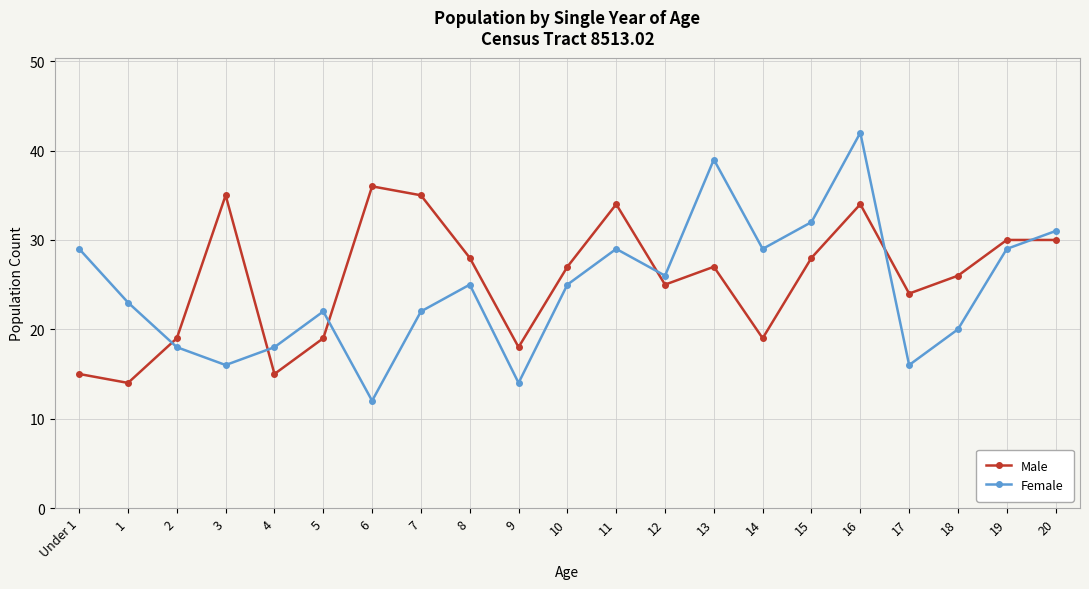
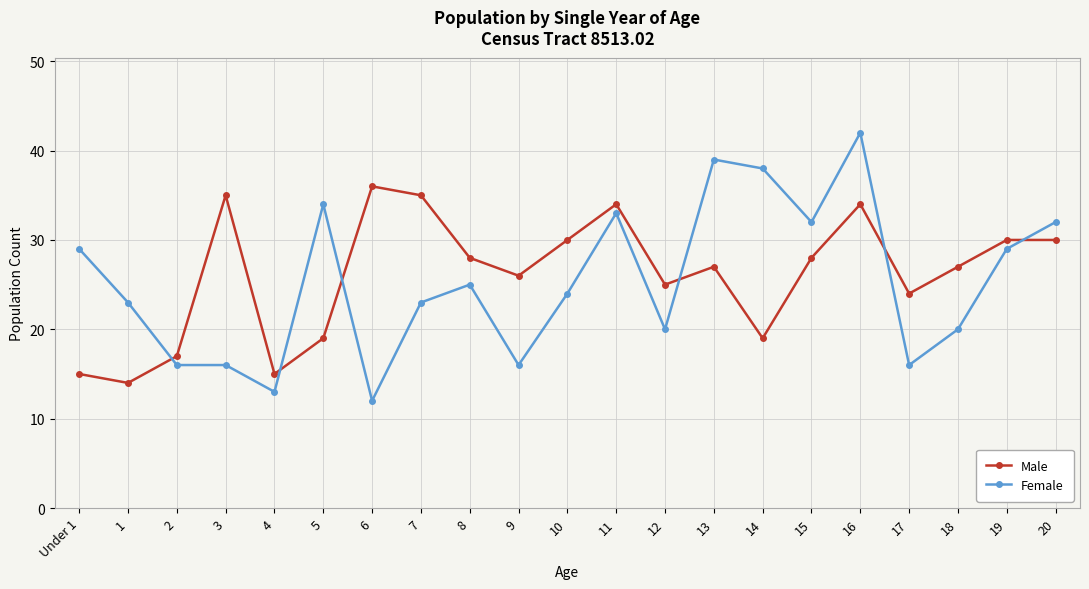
  {
    "Male": {
      "Under 1": 15,
      "1": 14,
-     "2": 19,
+     "2": 17,
      "3": 35,
      "4": 15,
      "5": 19,
      "6": 36,
      "7": 35,
      "8": 28,
-     "9": 18,
-     "10": 27,
+     "9": 26,
+     "10": 30,
      "11": 34,
      "12": 25,
      "13": 27,
      "14": 19,
      "15": 28,
      "16": 34,
      "17": 24,
-     "18": 26,
+     "18": 27,
      "19": 30,
      "20": 30
    },
    "Female": {
      "Under 1": 29,
      "1": 23,
-     "2": 18,
+     "2": 16,
      "3": 16,
-     "4": 18,
-     "5": 22,
+     "4": 13,
+     "5": 34,
      "6": 12,
-     "7": 22,
+     "7": 23,
      "8": 25,
-     "9": 14,
-     "10": 25,
-     "11": 29,
-     "12": 26,
+     "9": 16,
+     "10": 24,
+     "11": 33,
+     "12": 20,
      "13": 39,
-     "14": 29,
+     "14": 38,
      "15": 32,
      "16": 42,
      "17": 16,
      "18": 20,
      "19": 29,
-     "20": 31
+     "20": 32
    }
  }
